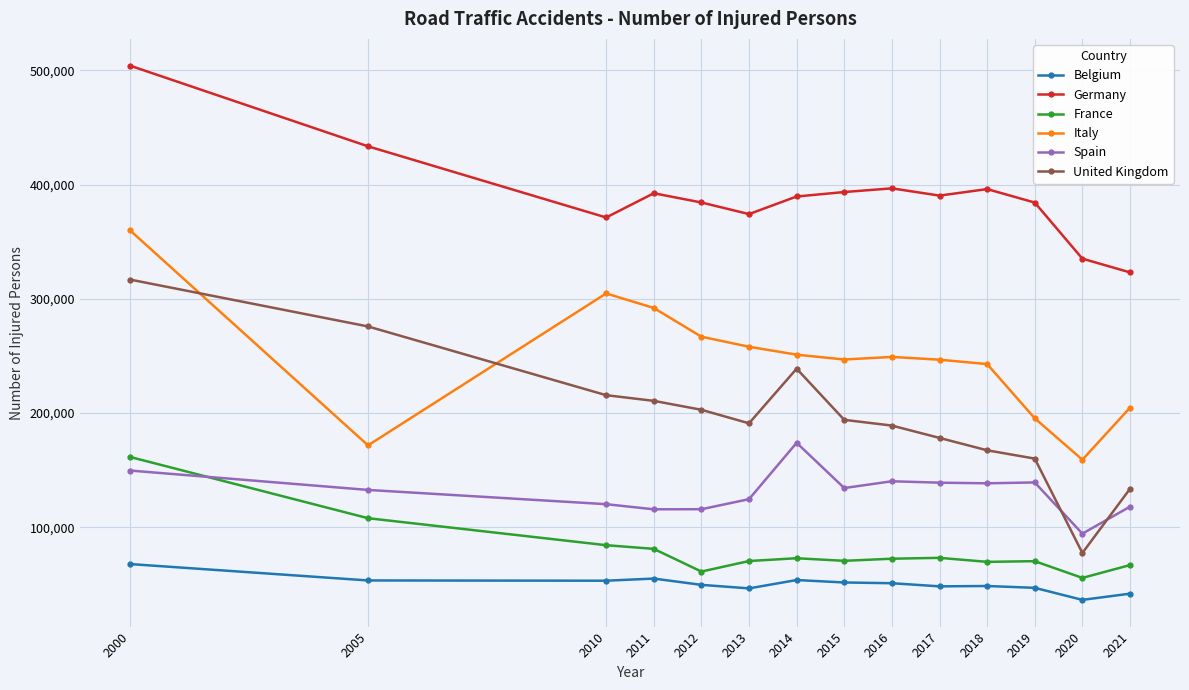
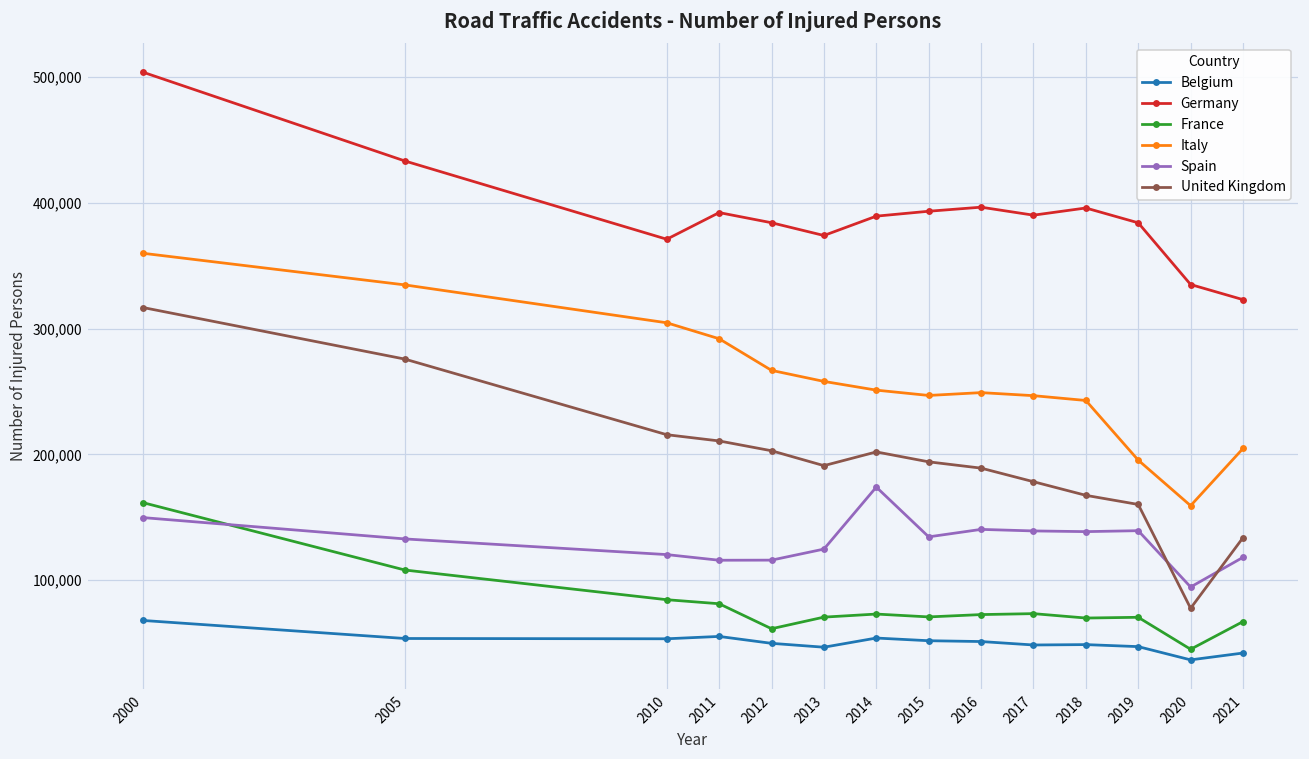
  {
    "Belgium": {
      "2000": "68,000",
      "2005": "54,000",
      "2010": "53,000",
      "2011": "55,000",
      "2012": "50,000",
      "2013": "47,000",
      "2014": "54,000",
      "2015": "52,000",
      "2016": "51,000",
      "2017": "48,000",
      "2018": "49,000",
      "2019": "47,000",
      "2020": "37,000",
      "2021": "42,000"
    },
    "Germany": {
      "2000": "504,000",
      "2005": "433,000",
      "2010": "371,000",
      "2011": "392,000",
      "2012": "384,000",
      "2013": "374,000",
      "2014": "390,000",
      "2015": "393,000",
      "2016": "397,000",
      "2017": "390,000",
      "2018": "396,000",
      "2019": "384,000",
      "2020": "335,000",
      "2021": "323,000"
    },
    "France": {
      "2000": "162,000",
      "2005": "108,000",
      "2010": "84,000",
      "2011": "81,000",
      "2012": "61,000",
      "2013": "71,000",
      "2014": "73,000",
      "2015": "71,000",
      "2016": "73,000",
      "2017": "73,000",
      "2018": "70,000",
      "2019": "70,000",
-     "2020": "56,000",
+     "2020": "45,000",
      "2021": "67,000"
    },
    "Italy": {
      "2000": "360,000",
-     "2005": "172,000",
+     "2005": "335,000",
      "2010": "305,000",
      "2011": "292,000",
      "2012": "267,000",
      "2013": "258,000",
      "2014": "251,000",
      "2015": "247,000",
      "2016": "249,000",
      "2017": "247,000",
      "2018": "243,000",
      "2019": "195,000",
      "2020": "159,000",
      "2021": "205,000"
    },
    "Spain": {
      "2000": "150,000",
      "2005": "133,000",
      "2010": "120,000",
      "2011": "116,000",
      "2012": "116,000",
      "2013": "125,000",
      "2014": "174,000",
      "2015": "134,000",
      "2016": "140,000",
      "2017": "139,000",
      "2018": "139,000",
      "2019": "139,000",
      "2020": "95,000",
      "2021": "118,000"
    },
    "United Kingdom": {
      "2000": "317,000",
      "2005": "276,000",
      "2010": "216,000",
      "2011": "211,000",
      "2012": "203,000",
      "2013": "191,000",
-     "2014": "239,000",
+     "2014": "202,000",
      "2015": "194,000",
      "2016": "189,000",
      "2017": "178,000",
      "2018": "167,000",
      "2019": "160,000",
      "2020": "78,000",
      "2021": "134,000"
    }
  }
